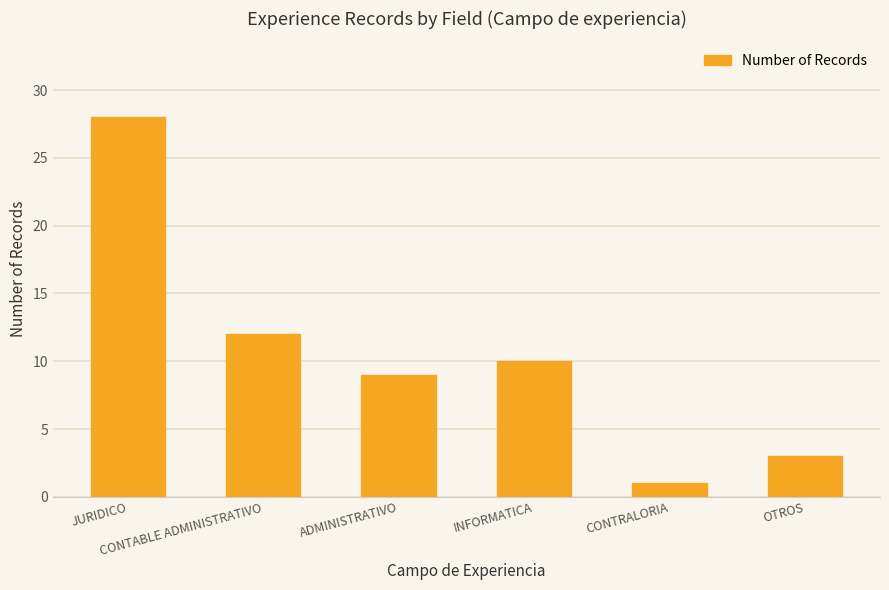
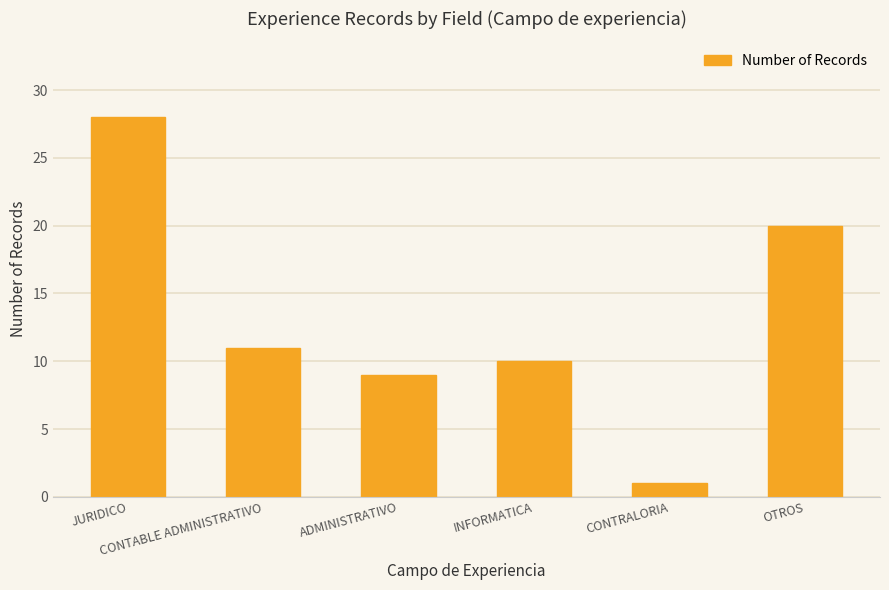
  {
    "JURIDICO": 28,
-   "CONTABLE ADMINISTRATIVO": 12,
+   "CONTABLE ADMINISTRATIVO": 11,
    "ADMINISTRATIVO": 9,
    "INFORMATICA": 10,
    "CONTRALORIA": 1,
-   "OTROS": 3
+   "OTROS": 20
  }
